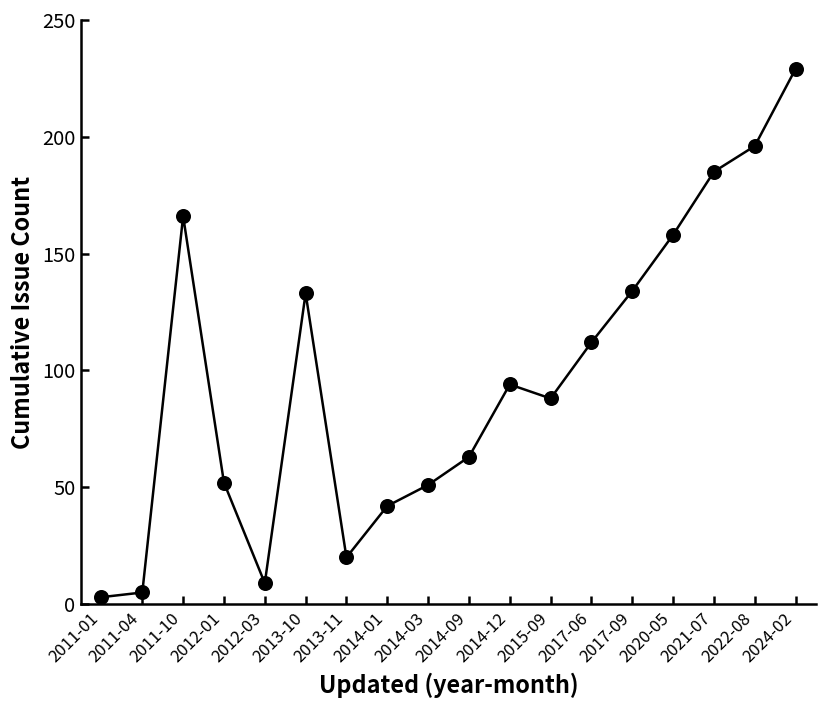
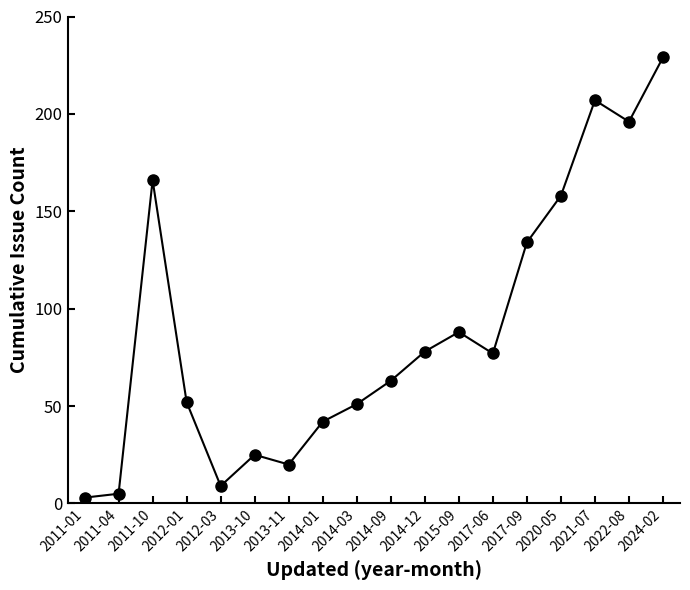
  {
    "2011-01": 3,
    "2011-04": 5,
    "2011-10": 166,
    "2012-01": 52,
    "2012-03": 9,
-   "2013-10": 133,
+   "2013-10": 25,
    "2013-11": 20,
    "2014-01": 42,
    "2014-03": 51,
    "2014-09": 63,
-   "2014-12": 94,
+   "2014-12": 78,
    "2015-09": 88,
-   "2017-06": 112,
+   "2017-06": 77,
    "2017-09": 134,
    "2020-05": 158,
-   "2021-07": 185,
+   "2021-07": 207,
    "2022-08": 196,
    "2024-02": 229
  }
